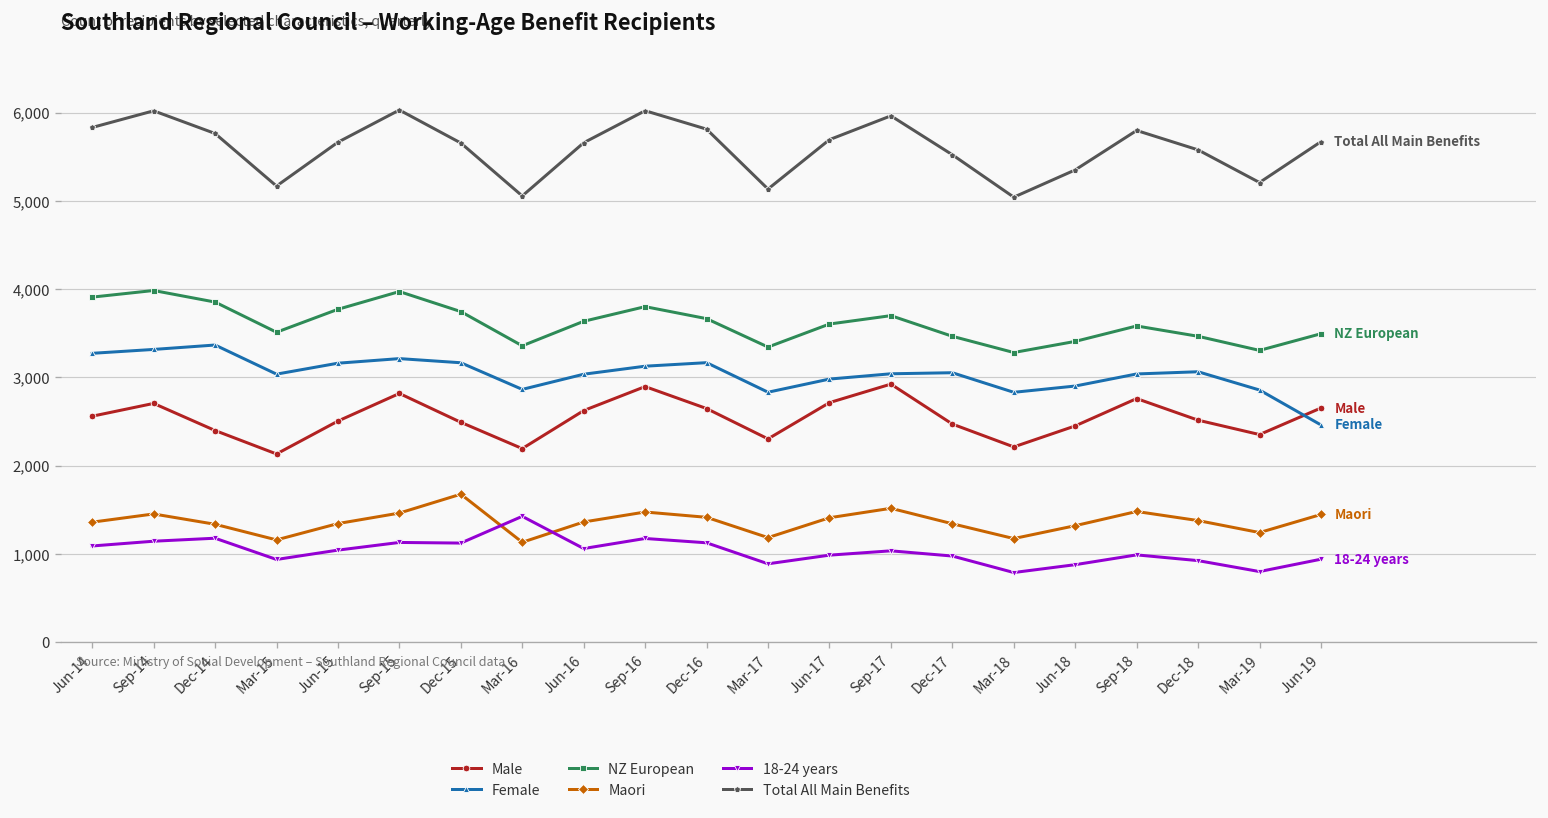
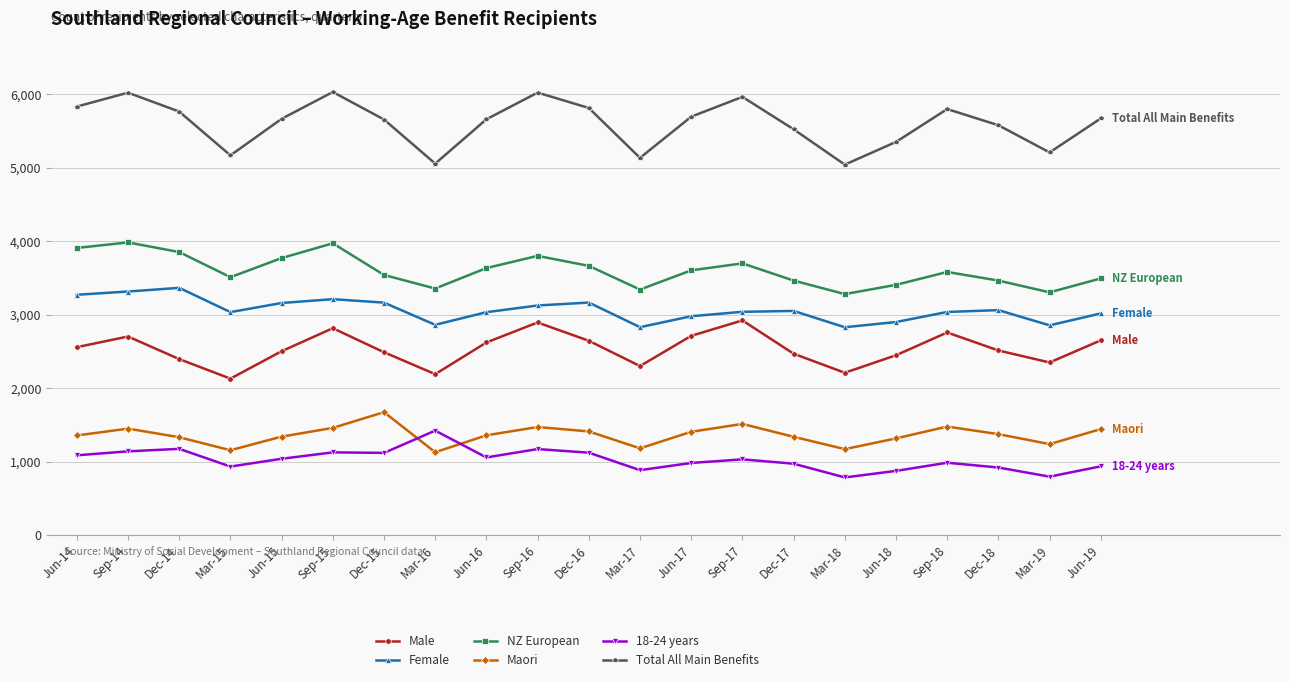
  {
    "Male": {
      "Jun-14": "2,600",
      "Sep-14": "2,700",
      "Dec-14": "2,400",
      "Mar-15": "2,100",
      "Jun-15": "2,500",
      "Sep-15": "2,800",
      "Dec-15": "2,500",
      "Mar-16": "2,200",
      "Jun-16": "2,600",
      "Sep-16": "2,900",
      "Dec-16": "2,600",
      "Mar-17": "2,300",
      "Jun-17": "2,700",
      "Sep-17": "2,900",
      "Dec-17": "2,500",
      "Mar-18": "2,200",
      "Jun-18": "2,500",
      "Sep-18": "2,800",
      "Dec-18": "2,500",
      "Mar-19": "2,400",
      "Jun-19": "2,700"
    },
    "Female": {
      "Jun-14": "3,300",
      "Sep-14": "3,300",
      "Dec-14": "3,400",
      "Mar-15": "3,000",
      "Jun-15": "3,200",
      "Sep-15": "3,200",
      "Dec-15": "3,200",
      "Mar-16": "2,900",
      "Jun-16": "3,000",
      "Sep-16": "3,100",
      "Dec-16": "3,200",
      "Mar-17": "2,800",
      "Jun-17": "3,000",
      "Sep-17": "3,000",
      "Dec-17": "3,100",
      "Mar-18": "2,800",
      "Jun-18": "2,900",
      "Sep-18": "3,000",
      "Dec-18": "3,100",
      "Mar-19": "2,900",
-     "Jun-19": "2,500"
+     "Jun-19": "3,000"
    },
    "NZ European": {
      "Jun-14": "3,900",
      "Sep-14": "4,000",
      "Dec-14": "3,900",
      "Mar-15": "3,500",
      "Jun-15": "3,800",
      "Sep-15": "4,000",
-     "Dec-15": "3,700",
+     "Dec-15": "3,500",
      "Mar-16": "3,400",
      "Jun-16": "3,600",
      "Sep-16": "3,800",
      "Dec-16": "3,700",
      "Mar-17": "3,300",
      "Jun-17": "3,600",
      "Sep-17": "3,700",
      "Dec-17": "3,500",
      "Mar-18": "3,300",
      "Jun-18": "3,400",
      "Sep-18": "3,600",
      "Dec-18": "3,500",
      "Mar-19": "3,300",
      "Jun-19": "3,500"
    },
    "Maori": {
      "Jun-14": "1,400",
      "Sep-14": "1,500",
      "Dec-14": "1,300",
      "Mar-15": "1,200",
      "Jun-15": "1,300",
      "Sep-15": "1,500",
      "Dec-15": "1,700",
      "Mar-16": "1,100",
      "Jun-16": "1,400",
      "Sep-16": "1,500",
      "Dec-16": "1,400",
      "Mar-17": "1,200",
      "Jun-17": "1,400",
      "Sep-17": "1,500",
      "Dec-17": "1,300",
      "Mar-18": "1,200",
      "Jun-18": "1,300",
      "Sep-18": "1,500",
      "Dec-18": "1,400",
      "Mar-19": "1,200",
      "Jun-19": "1,400"
    },
    "18-24 years": {
      "Jun-14": "1,100",
      "Sep-14": "1,100",
      "Dec-14": "1,200",
      "Mar-15": "900",
      "Jun-15": "1,000",
      "Sep-15": "1,100",
      "Dec-15": "1,100",
      "Mar-16": "1,400",
      "Jun-16": "1,100",
      "Sep-16": "1,200",
      "Dec-16": "1,100",
      "Mar-17": "900",
      "Jun-17": "1,000",
      "Sep-17": "1,000",
      "Dec-17": "1,000",
      "Mar-18": "800",
      "Jun-18": "900",
      "Sep-18": "1,000",
      "Dec-18": "900",
      "Mar-19": "800"
    },
    "Total All Main Benefits": {
      "Jun-14": "5,800",
      "Sep-14": "6,000",
      "Dec-14": "5,800",
      "Mar-15": "5,200",
      "Jun-15": "5,700",
      "Sep-15": "6,000",
      "Dec-15": "5,700",
      "Mar-16": "5,100",
      "Jun-16": "5,700",
      "Sep-16": "6,000",
      "Dec-16": "5,800",
      "Mar-17": "5,100",
      "Jun-17": "5,700",
      "Sep-17": "6,000",
      "Dec-17": "5,500",
      "Mar-18": "5,000",
      "Jun-18": "5,400",
      "Sep-18": "5,800",
      "Dec-18": "5,600",
      "Mar-19": "5,200",
      "Jun-19": "5,700"
    }
  }
